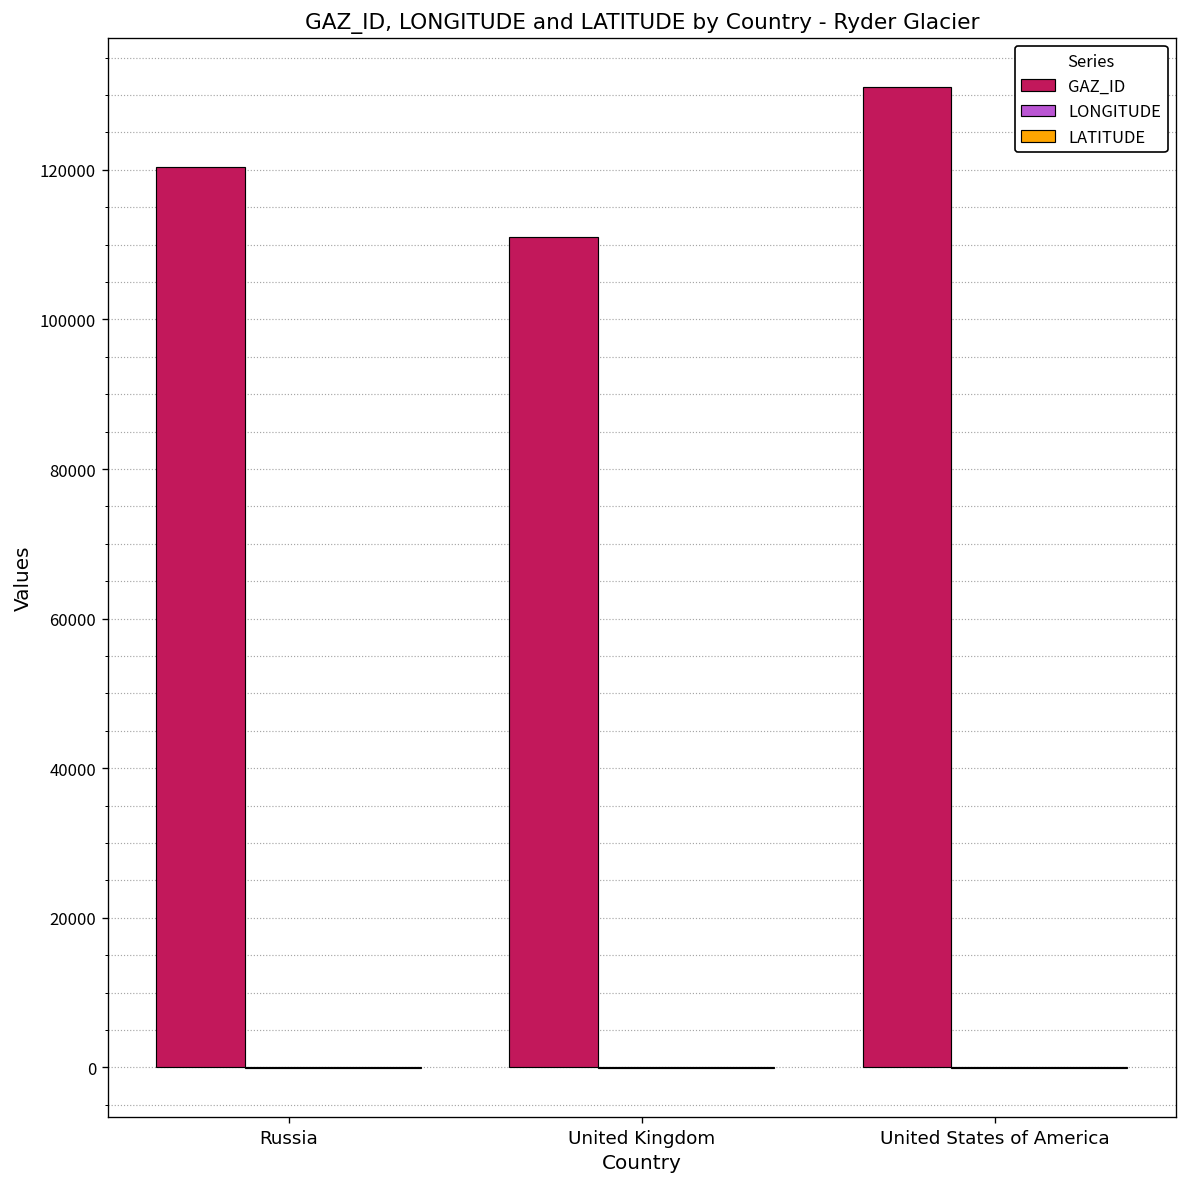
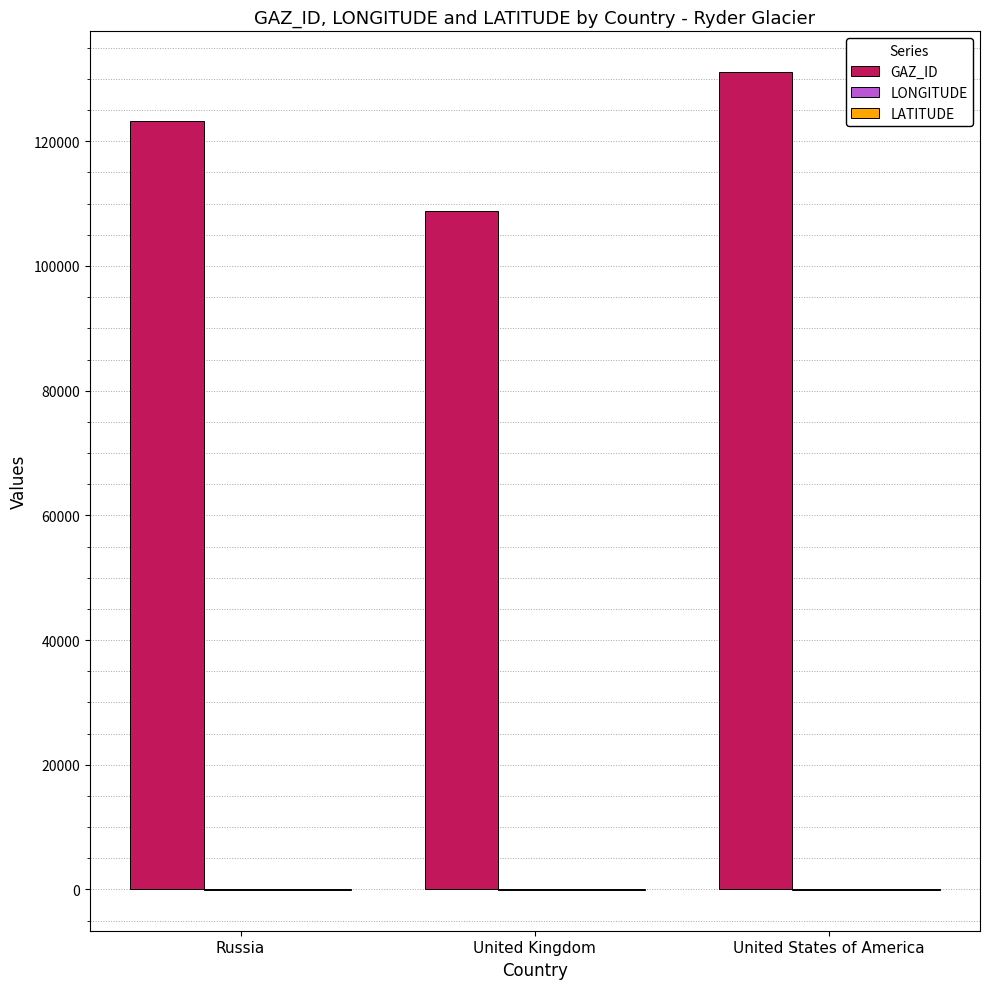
  {
    "GAZ_ID": {
-     "Russia": 120000,
-     "United Kingdom": 111000,
+     "Russia": 123000,
+     "United Kingdom": 109000,
      "United States of America": 131000
    }
  }
